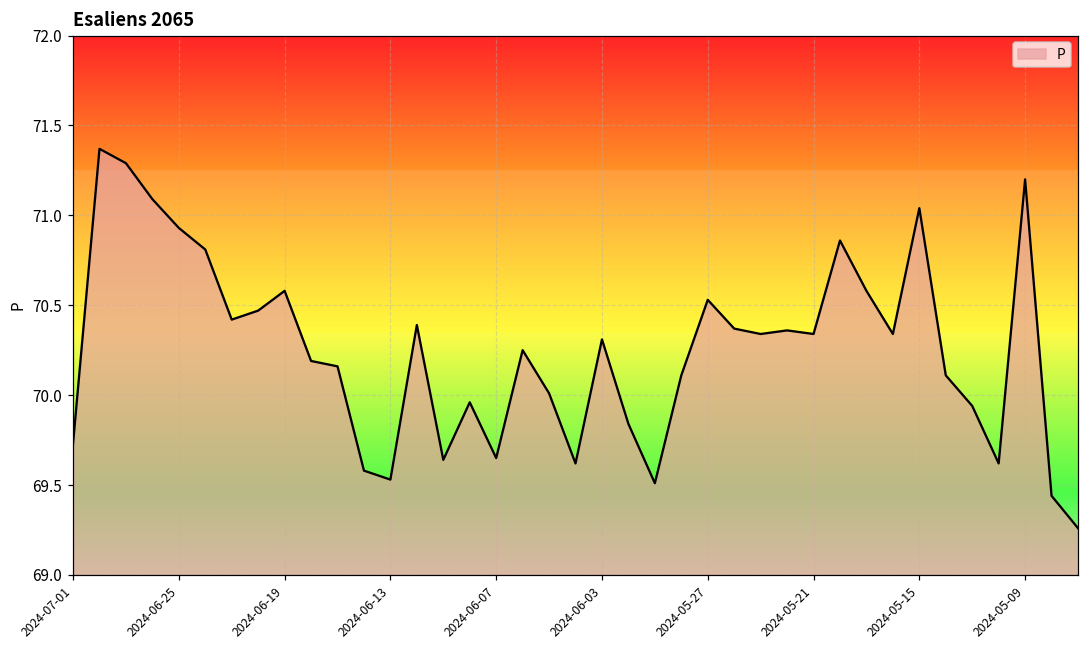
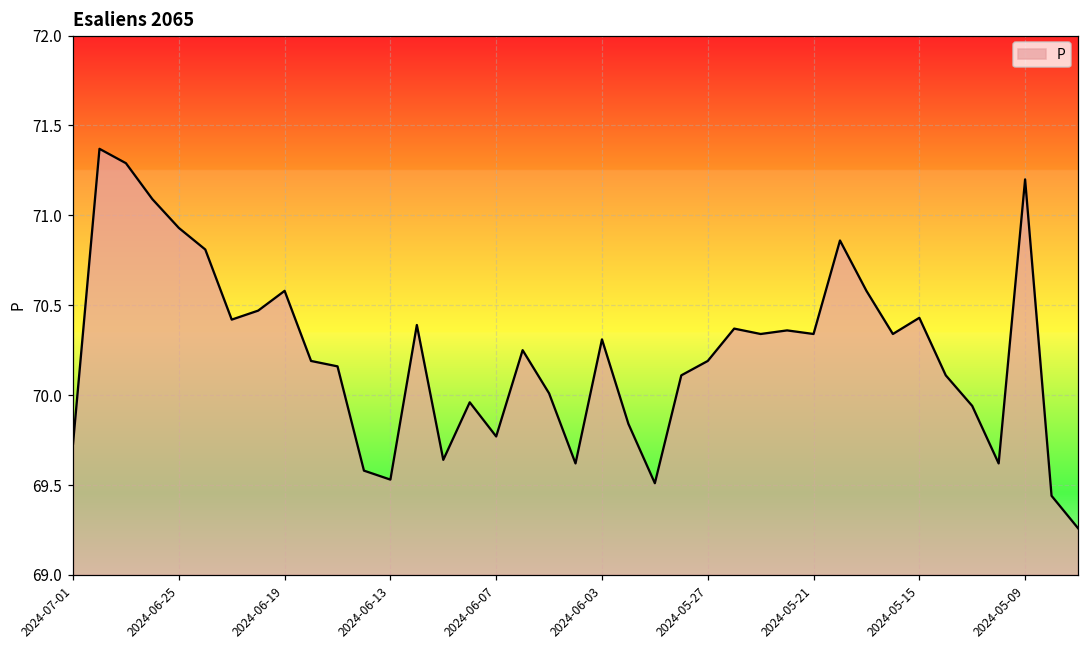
  {
    "2024-07-01": 69.73,
    "2024-06-25": 70.93,
    "2024-06-19": 70.58,
    "2024-06-13": 69.53,
-   "2024-06-07": 69.65,
+   "2024-06-07": 69.77,
    "2024-06-03": 70.31,
-   "2024-05-27": 70.53,
+   "2024-05-27": 70.19,
    "2024-05-21": 70.34,
-   "2024-05-15": 71.04,
+   "2024-05-15": 70.43,
    "2024-05-09": 71.20
  }
